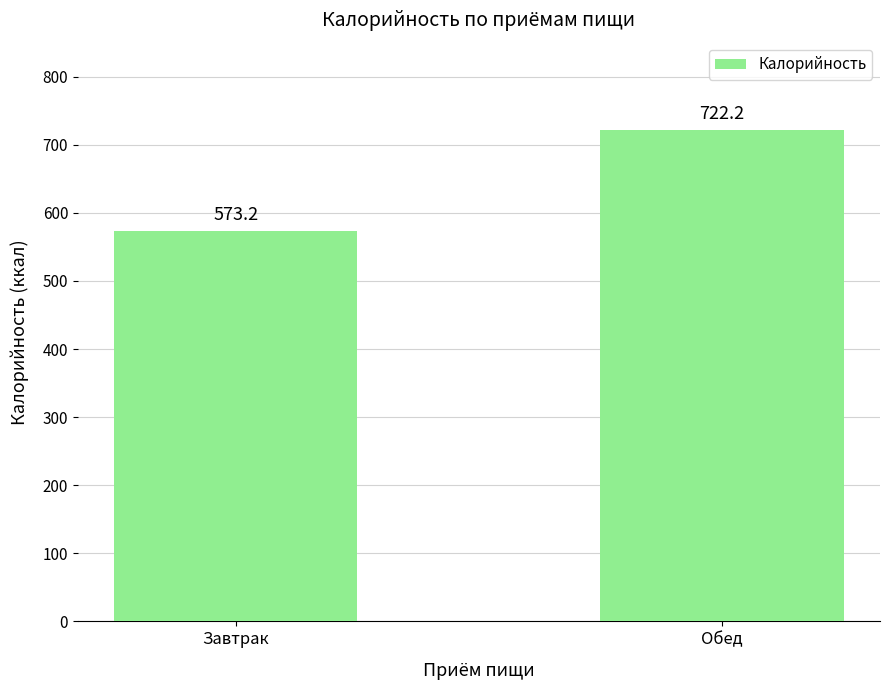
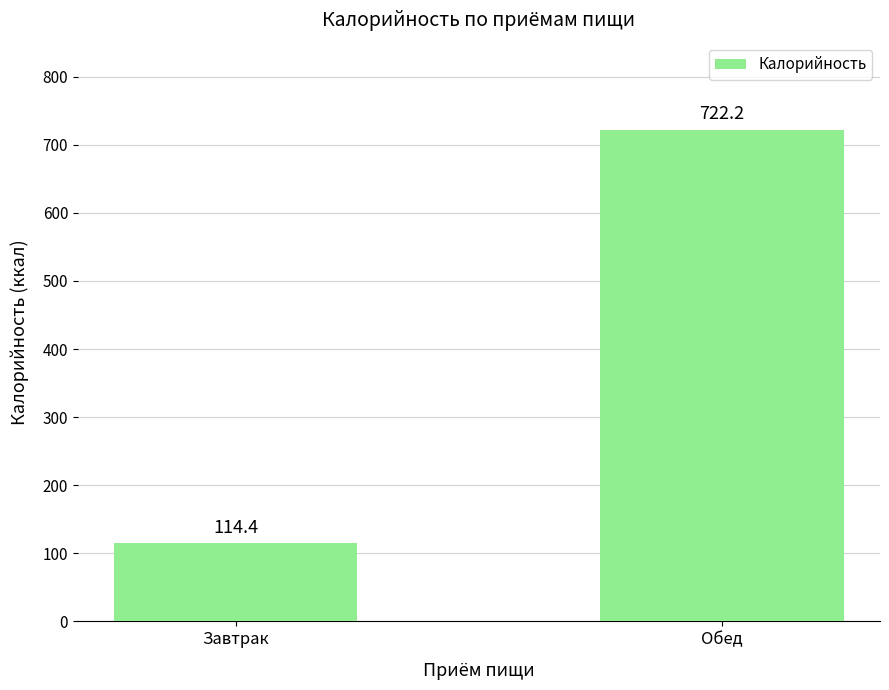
  {
-   "Завтрак": 573.2,
+   "Завтрак": 114.4,
    "Обед": 722.2
  }
